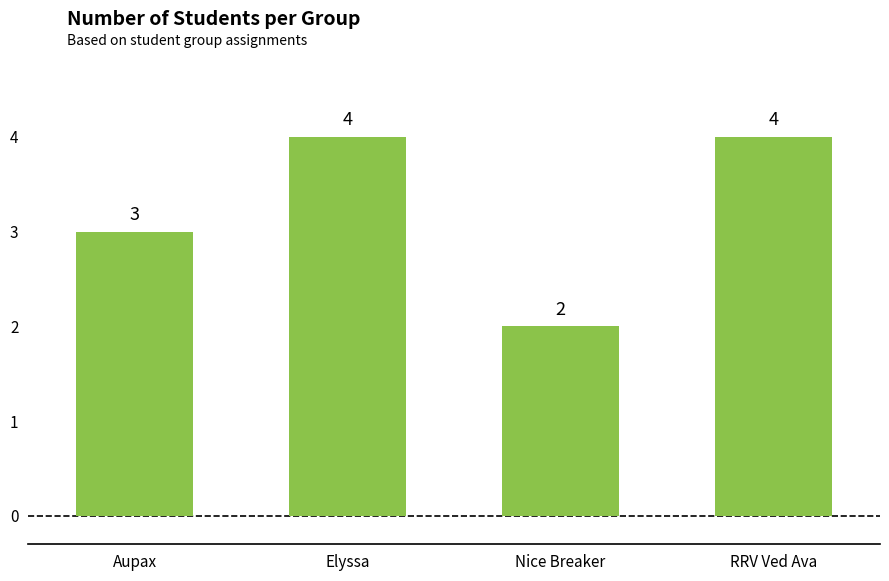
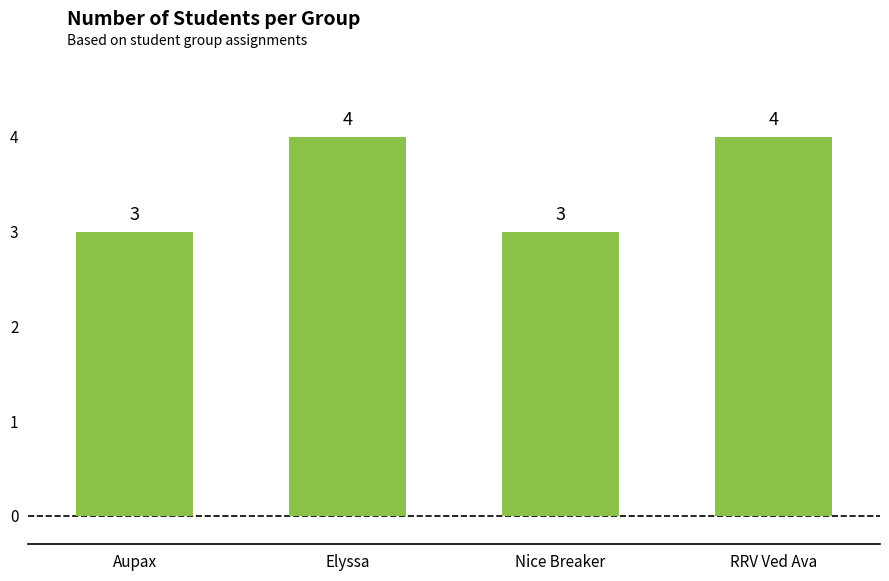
  {
    "Aupax": 3,
    "Elyssa": 4,
-   "Nice Breaker": 2,
+   "Nice Breaker": 3,
    "RRV Ved Ava": 4
  }
